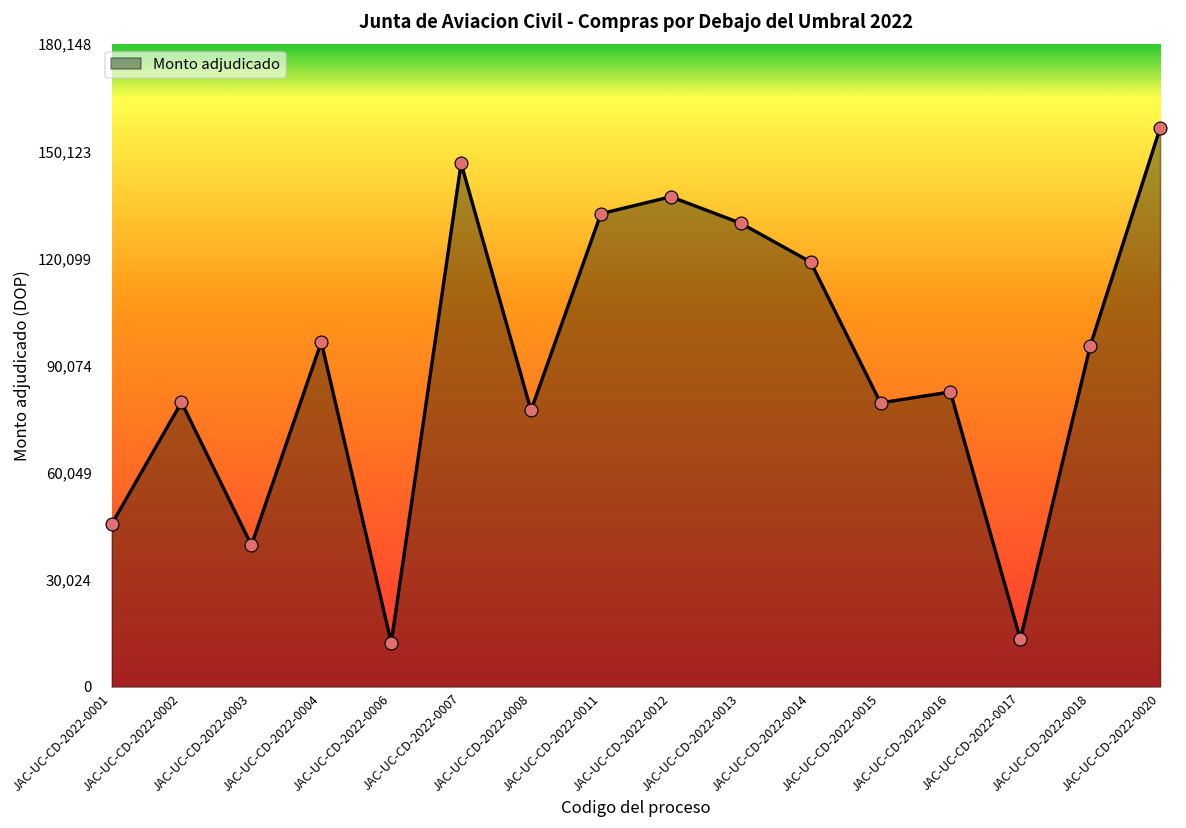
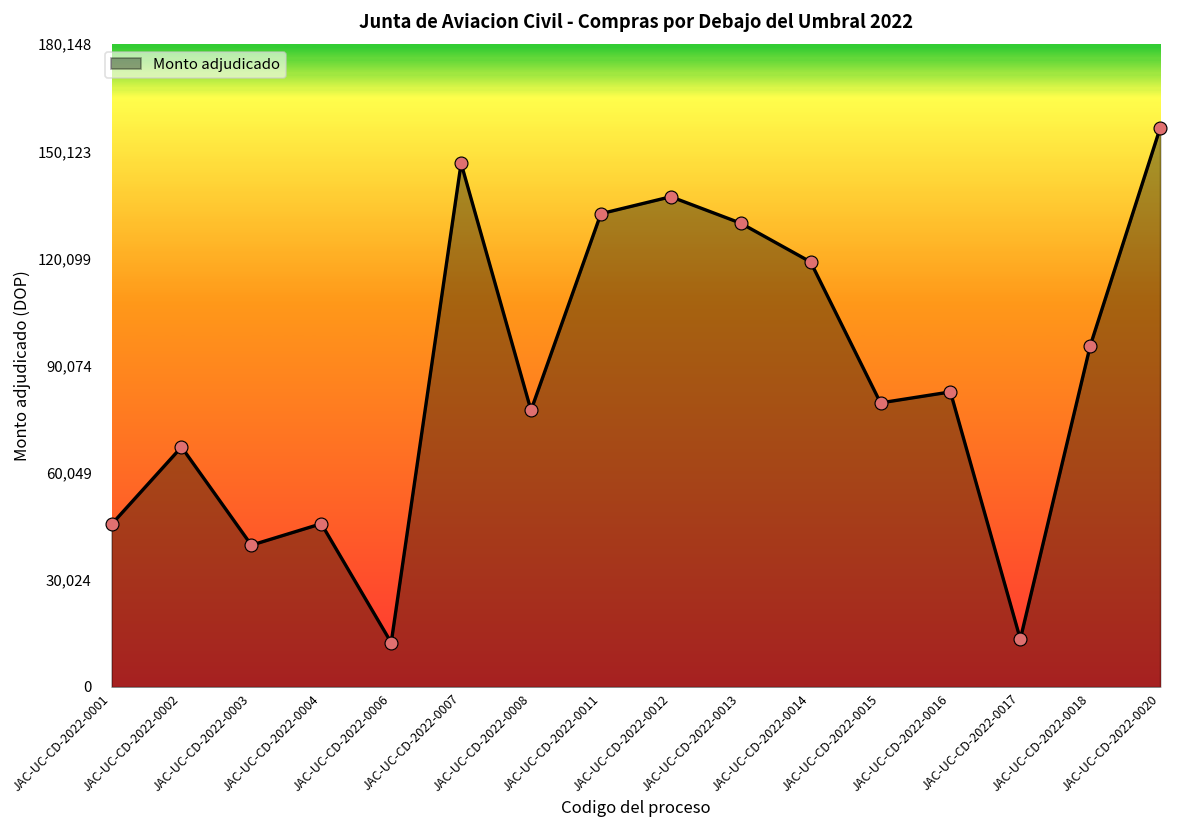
  {
    "JAC-UC-CD-2022-0001": "46,000",
-   "JAC-UC-CD-2022-0002": "80,000",
+   "JAC-UC-CD-2022-0002": "67,000",
    "JAC-UC-CD-2022-0003": "40,000",
-   "JAC-UC-CD-2022-0004": "97,000",
+   "JAC-UC-CD-2022-0004": "46,000",
    "JAC-UC-CD-2022-0006": "12,000",
    "JAC-UC-CD-2022-0007": "147,000",
    "JAC-UC-CD-2022-0008": "78,000",
    "JAC-UC-CD-2022-0011": "133,000",
    "JAC-UC-CD-2022-0012": "137,000",
    "JAC-UC-CD-2022-0013": "130,000",
    "JAC-UC-CD-2022-0014": "119,000",
    "JAC-UC-CD-2022-0015": "80,000",
    "JAC-UC-CD-2022-0016": "83,000",
    "JAC-UC-CD-2022-0017": "13,000",
    "JAC-UC-CD-2022-0018": "96,000",
    "JAC-UC-CD-2022-0020": "157,000"
  }
